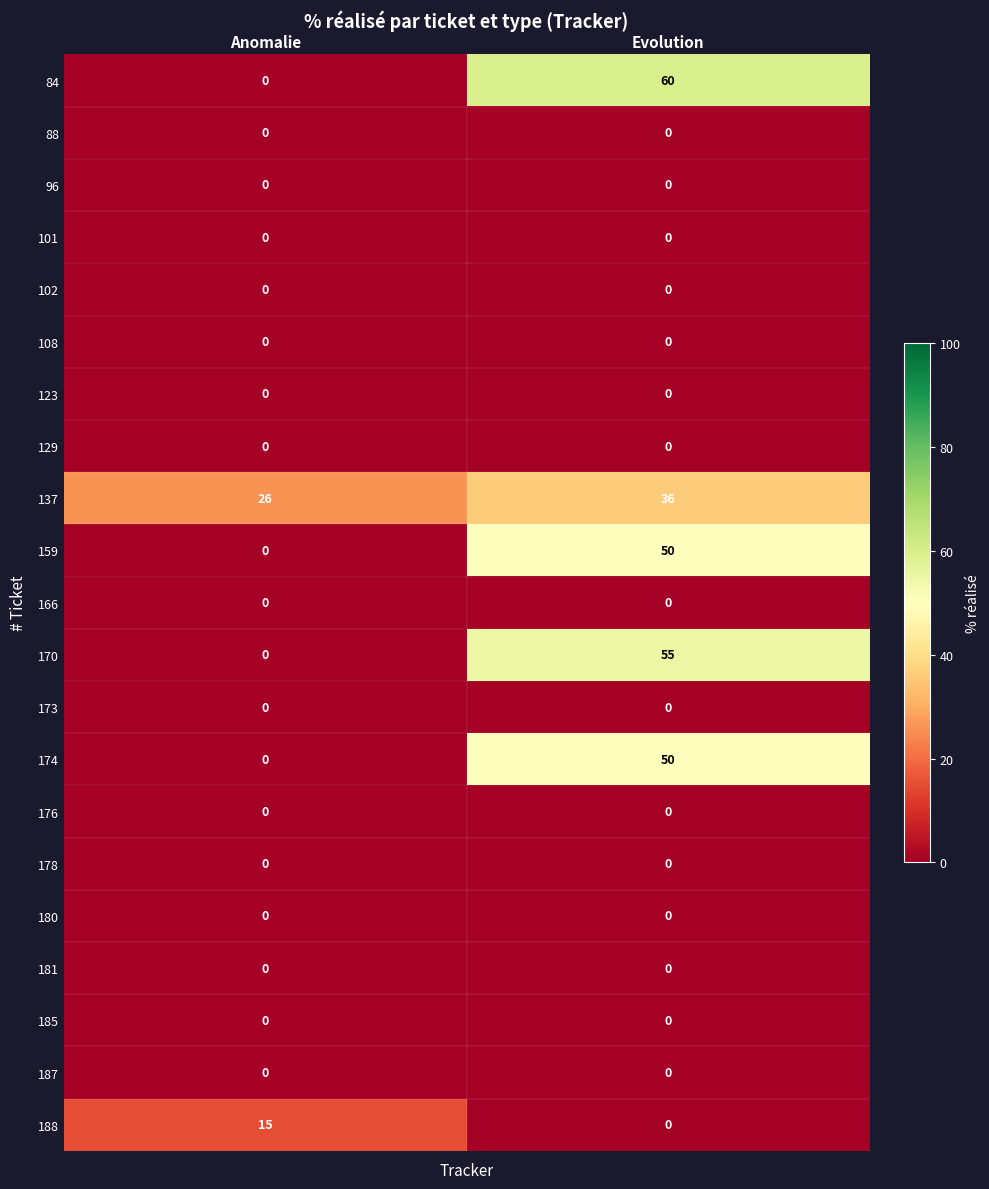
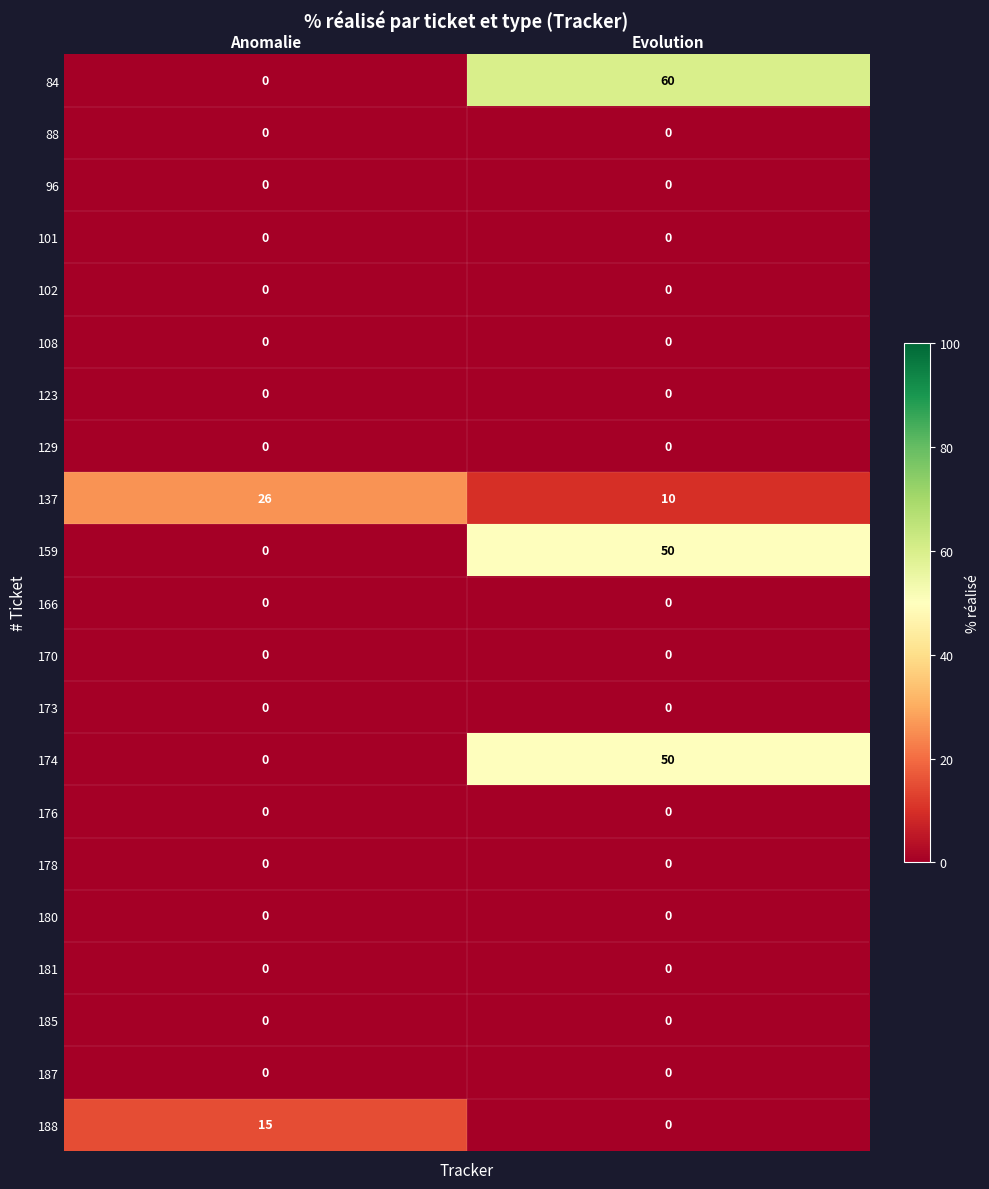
  {
    "84": {
      "Anomalie": 0,
      "Evolution": 60
    },
    "88": {
      "Anomalie": 0,
      "Evolution": 0
    },
    "96": {
      "Anomalie": 0,
      "Evolution": 0
    },
    "101": {
      "Anomalie": 0,
      "Evolution": 0
    },
    "102": {
      "Anomalie": 0,
      "Evolution": 0
    },
    "108": {
      "Anomalie": 0,
      "Evolution": 0
    },
    "123": {
      "Anomalie": 0,
      "Evolution": 0
    },
    "129": {
      "Anomalie": 0,
      "Evolution": 0
    },
    "137": {
      "Anomalie": 26,
-     "Evolution": 36
+     "Evolution": 10
    },
    "159": {
      "Anomalie": 0,
      "Evolution": 50
    },
    "166": {
      "Anomalie": 0,
      "Evolution": 0
    },
    "170": {
      "Anomalie": 0,
-     "Evolution": 55
+     "Evolution": 0
    },
    "173": {
      "Anomalie": 0,
      "Evolution": 0
    },
    "174": {
      "Anomalie": 0,
      "Evolution": 50
    },
    "176": {
      "Anomalie": 0,
      "Evolution": 0
    },
    "178": {
      "Anomalie": 0,
      "Evolution": 0
    },
    "180": {
      "Anomalie": 0,
      "Evolution": 0
    },
    "181": {
      "Anomalie": 0,
      "Evolution": 0
    },
    "185": {
      "Anomalie": 0,
      "Evolution": 0
    },
    "187": {
      "Anomalie": 0,
      "Evolution": 0
    },
    "188": {
      "Anomalie": 15,
      "Evolution": 0
    }
  }
